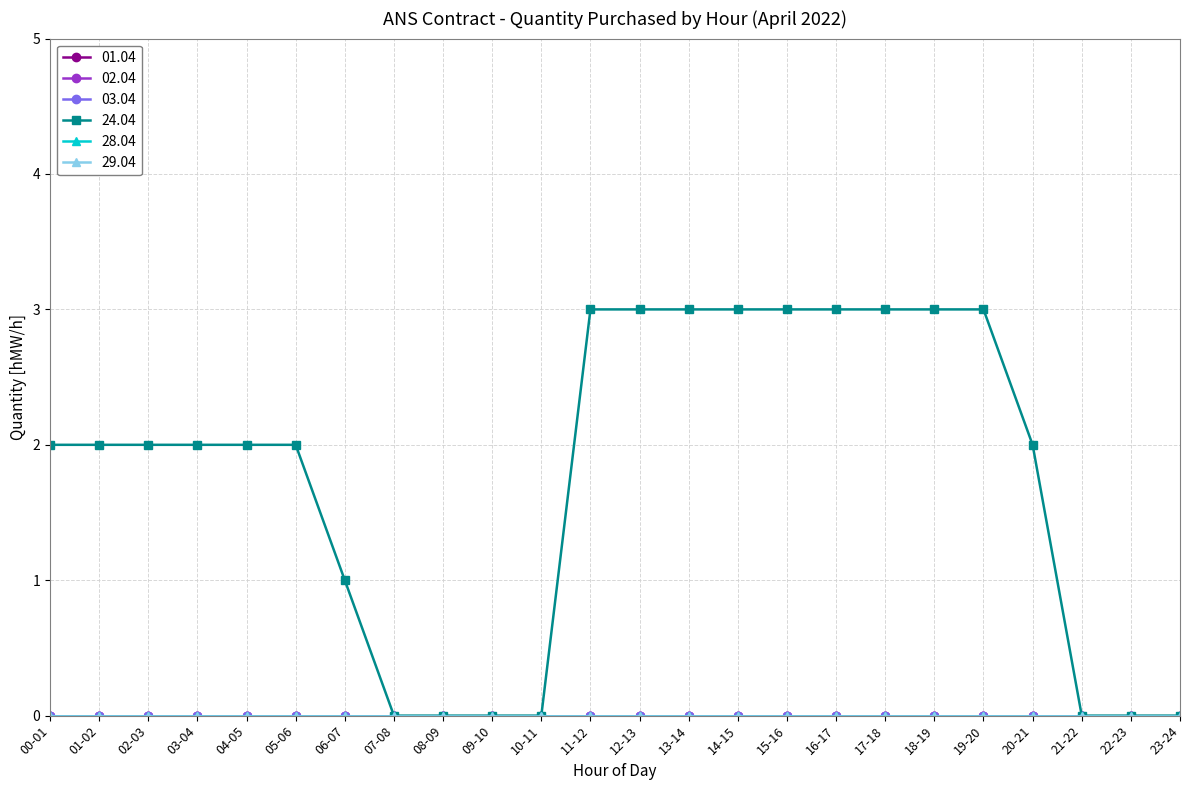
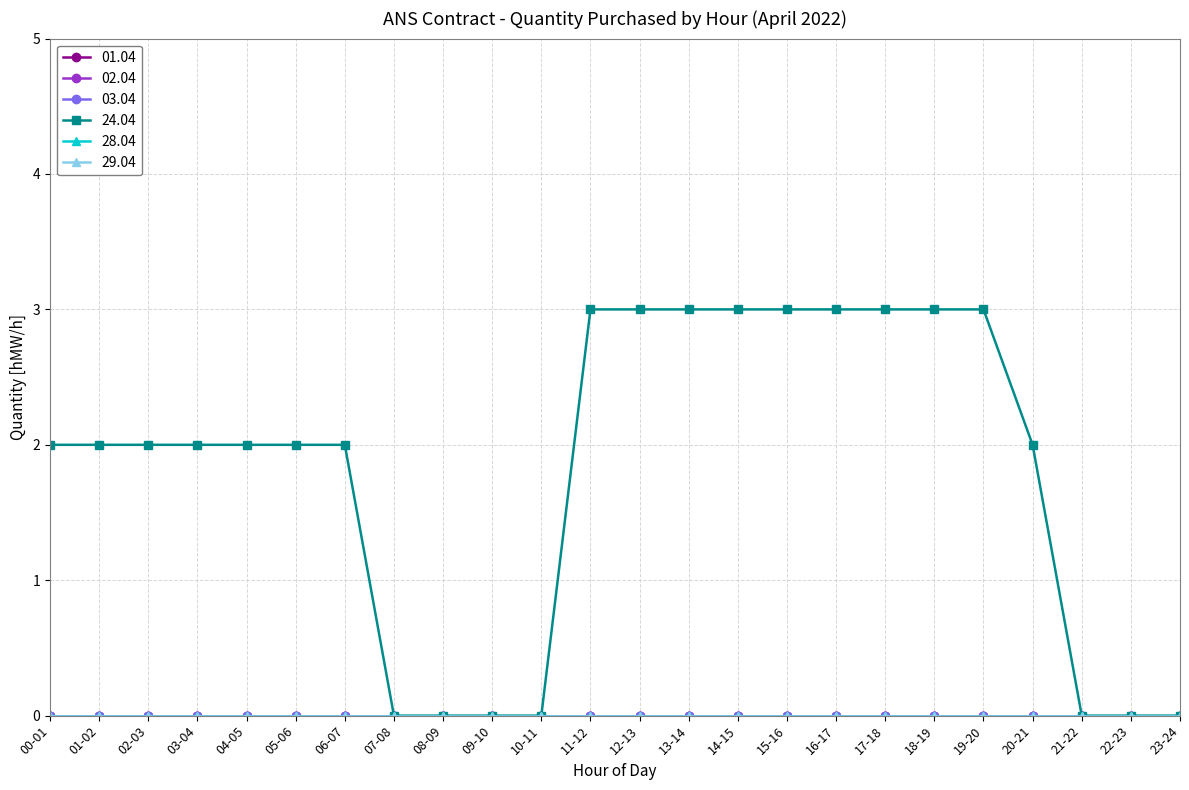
  {
    "29.04": {
      "00-01": 0,
      "01-02": 0,
      "02-03": 0,
      "03-04": 0,
      "04-05": 0,
      "05-06": 0,
      "06-07": 0,
      "11-12": 0,
      "12-13": 0,
      "13-14": 0,
      "14-15": 0,
      "15-16": 0,
      "16-17": 0,
      "17-18": 0,
      "18-19": 0,
      "19-20": 0,
      "20-21": 0
    },
    "24.04": {
      "00-01": 2,
      "01-02": 2,
      "02-03": 2,
      "03-04": 2,
      "04-05": 2,
      "05-06": 2,
-     "06-07": 1,
+     "06-07": 2,
      "11-12": 3,
      "12-13": 3,
      "13-14": 3,
      "14-15": 3,
      "15-16": 3,
      "16-17": 3,
      "17-18": 3,
      "18-19": 3,
      "19-20": 3,
      "20-21": 2
    }
  }
